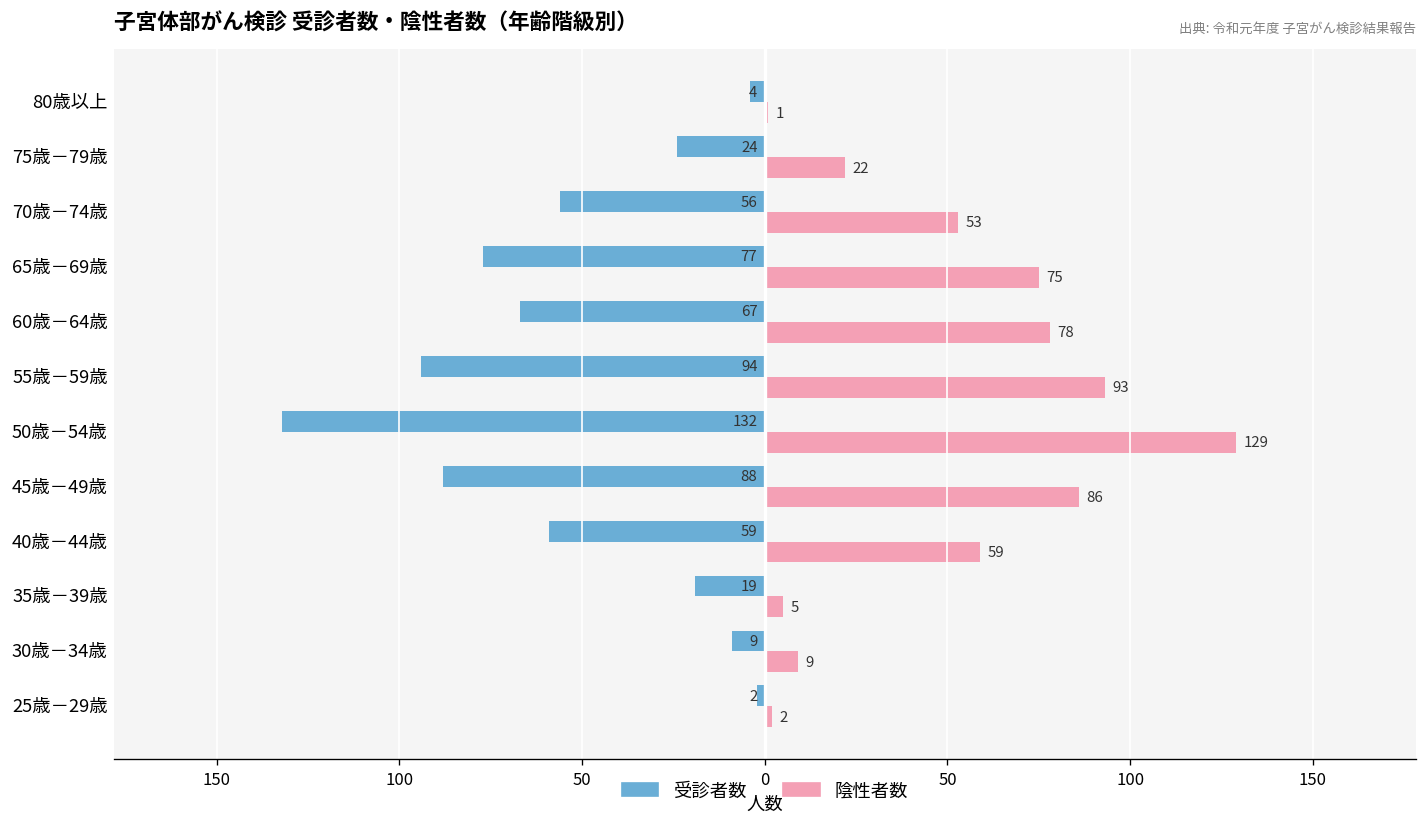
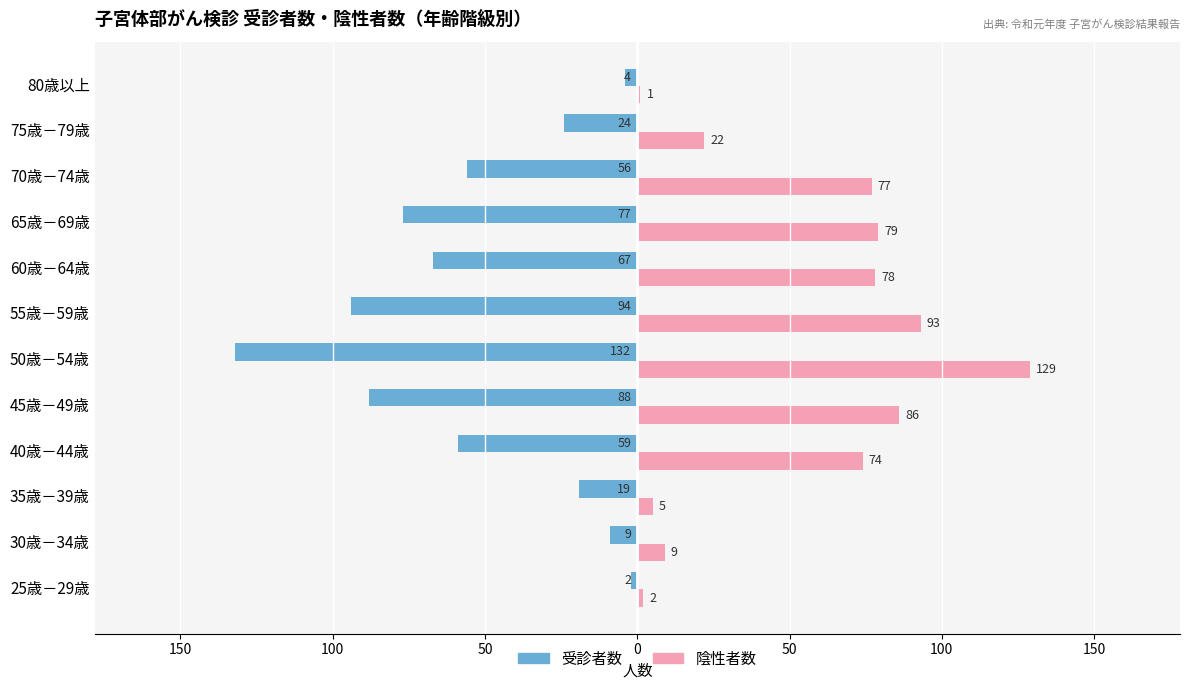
  {
    "陰性者数": {
      "80歳以上": 1,
      "75歳－79歳": 22,
-     "70歳－74歳": 53,
-     "65歳－69歳": 75,
+     "70歳－74歳": 77,
+     "65歳－69歳": 79,
      "60歳－64歳": 78,
      "55歳－59歳": 93,
      "50歳－54歳": 129,
      "45歳－49歳": 86,
-     "40歳－44歳": 59,
+     "40歳－44歳": 74,
      "35歳－39歳": 5,
      "30歳－34歳": 9,
      "25歳－29歳": 2
    }
  }
